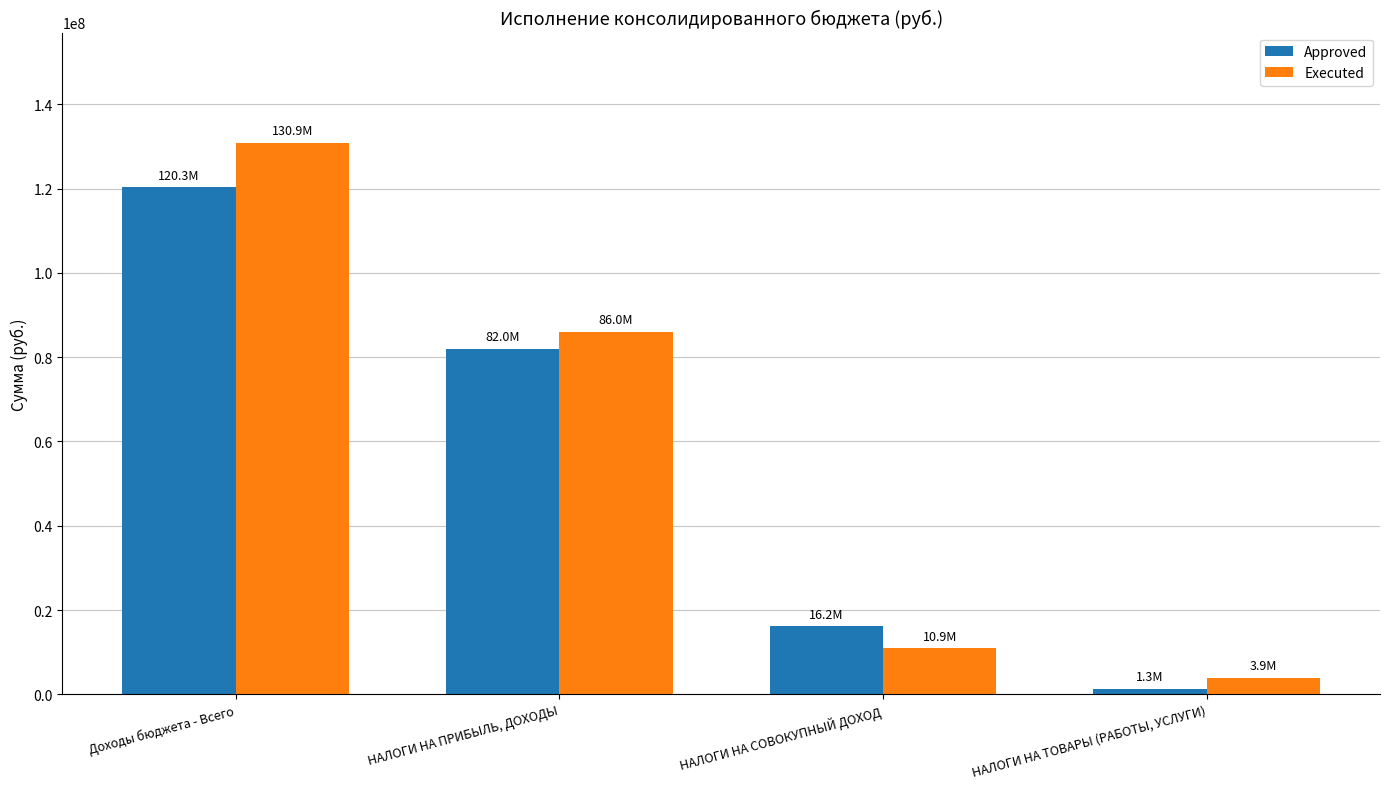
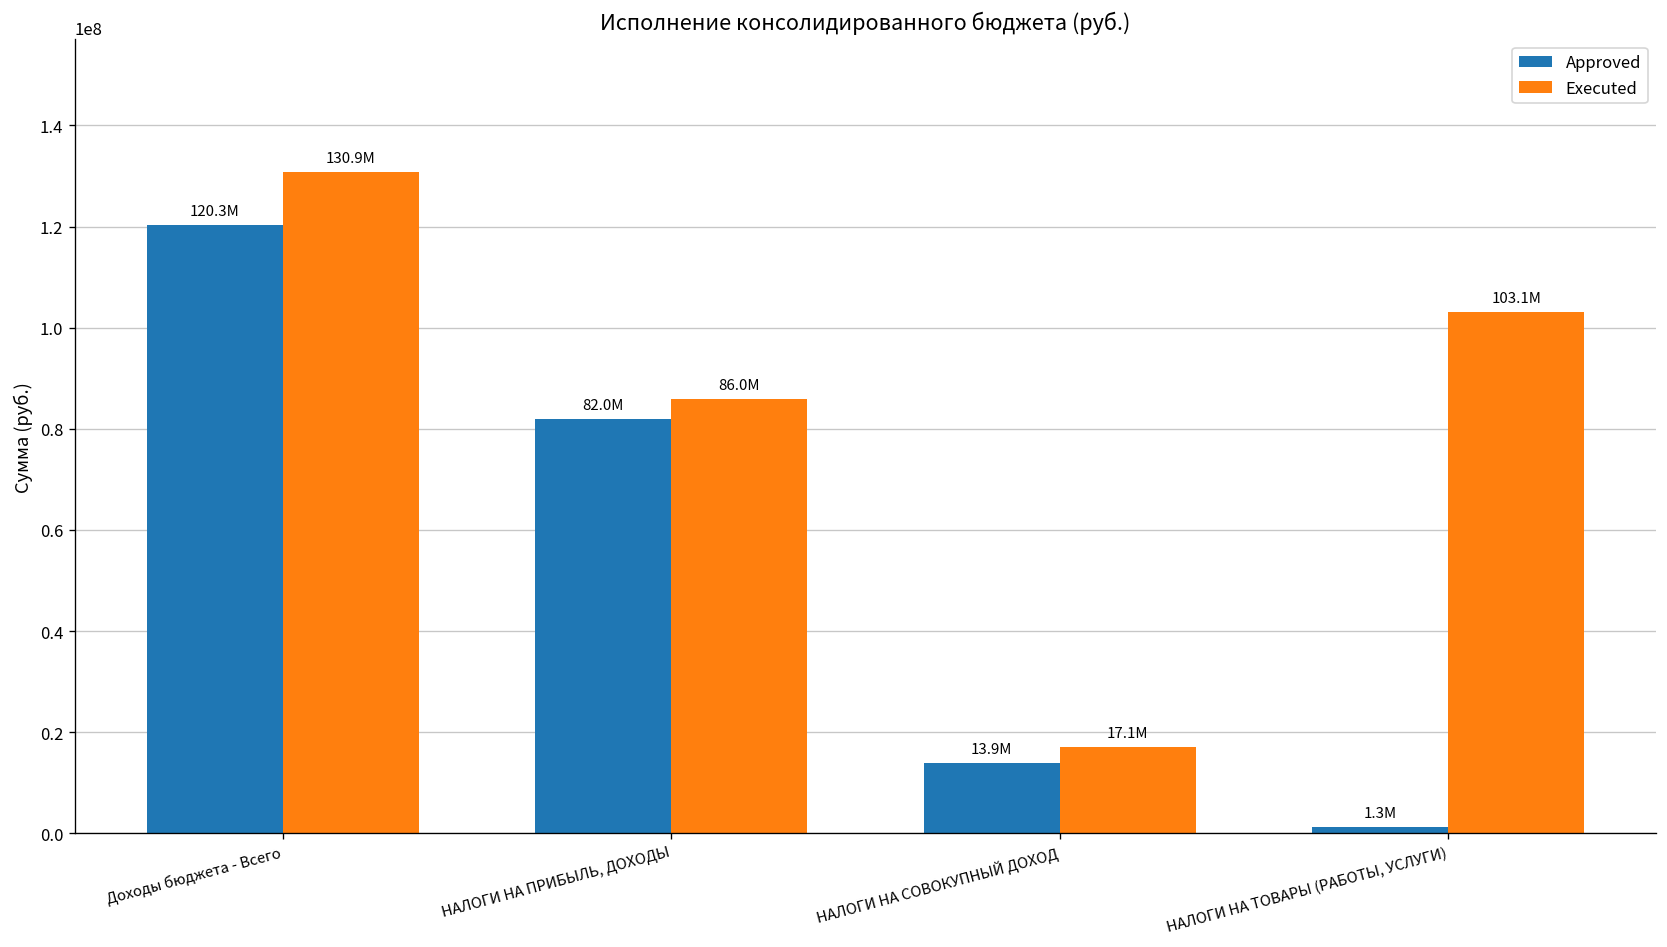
  {
    "Approved": {
      "Доходы бюджета - Всего": "120.3M",
      "НАЛОГИ НА ПРИБЫЛЬ, ДОХОДЫ": "82.0M",
-     "НАЛОГИ НА СОВОКУПНЫЙ ДОХОД": "16.2M",
+     "НАЛОГИ НА СОВОКУПНЫЙ ДОХОД": "13.9M",
      "НАЛОГИ НА ТОВАРЫ (РАБОТЫ, УСЛУГИ)": "1.3M"
    },
    "Executed": {
      "Доходы бюджета - Всего": "130.9M",
      "НАЛОГИ НА ПРИБЫЛЬ, ДОХОДЫ": "86.0M",
-     "НАЛОГИ НА СОВОКУПНЫЙ ДОХОД": "10.9M",
-     "НАЛОГИ НА ТОВАРЫ (РАБОТЫ, УСЛУГИ)": "3.9M"
+     "НАЛОГИ НА СОВОКУПНЫЙ ДОХОД": "17.1M",
+     "НАЛОГИ НА ТОВАРЫ (РАБОТЫ, УСЛУГИ)": "103.1M"
    }
  }
